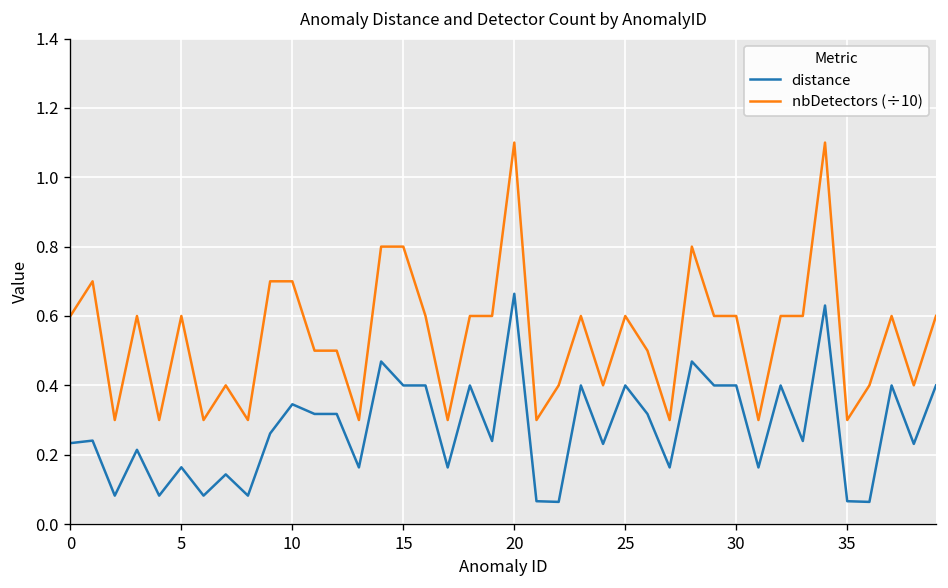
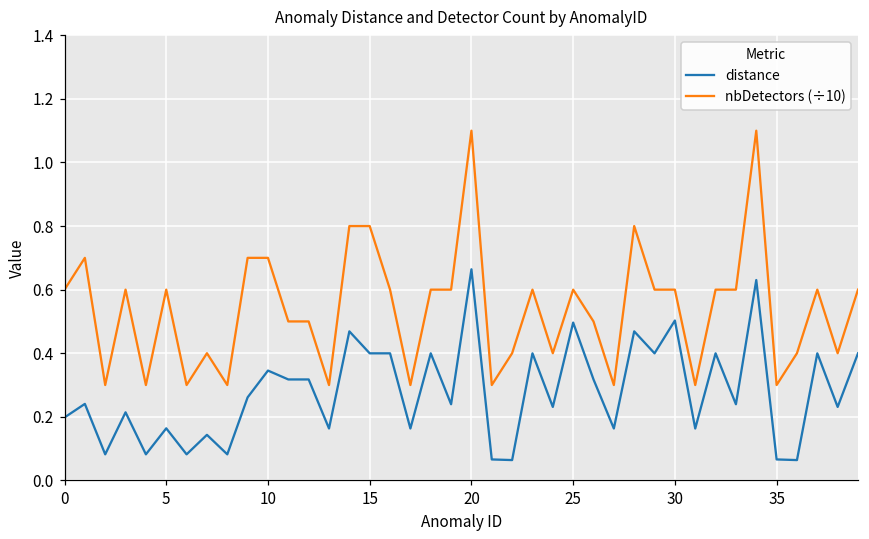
  {
    "distance": {
-     "0": 0.23,
+     "0": 0.20,
      "5": 0.16,
      "10": 0.35,
      "15": 0.40,
      "20": 0.66,
-     "25": 0.40,
-     "30": 0.40,
+     "25": 0.50,
+     "30": 0.50,
      "35": 0.07
    },
    "nbDetectors (÷10)": {
      "0": 0.60,
      "5": 0.60,
      "10": 0.70,
      "15": 0.80,
      "20": 1.10,
      "25": 0.60,
      "30": 0.60,
      "35": 0.30
    }
  }
